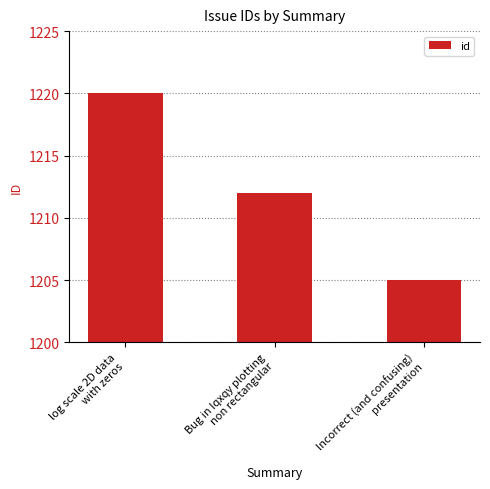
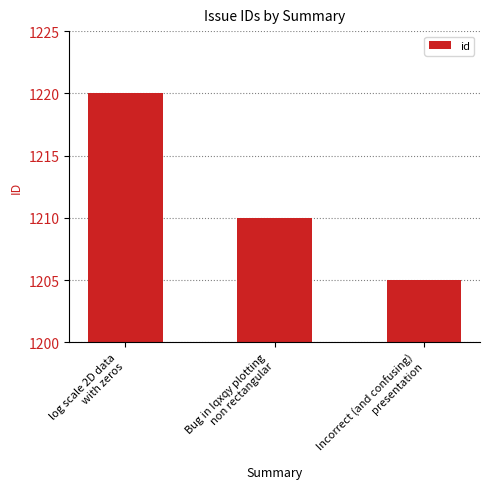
  {
    "log scale 2D data with zeros": 1220,
-   "Bug in Iqxqy plotting non rectangular": 1212,
+   "Bug in Iqxqy plotting non rectangular": 1210,
    "Incorrect (and confusing) presentation": 1205
  }
